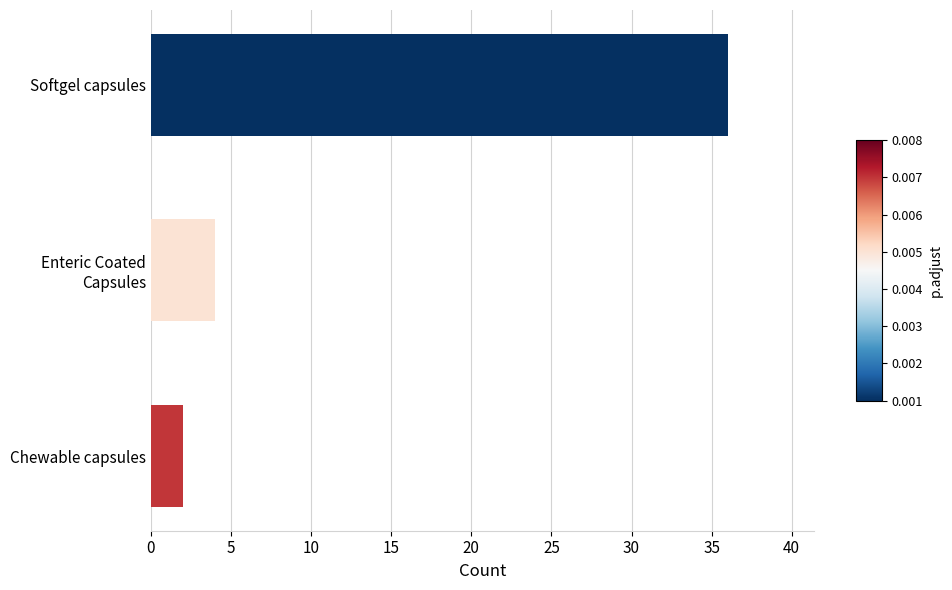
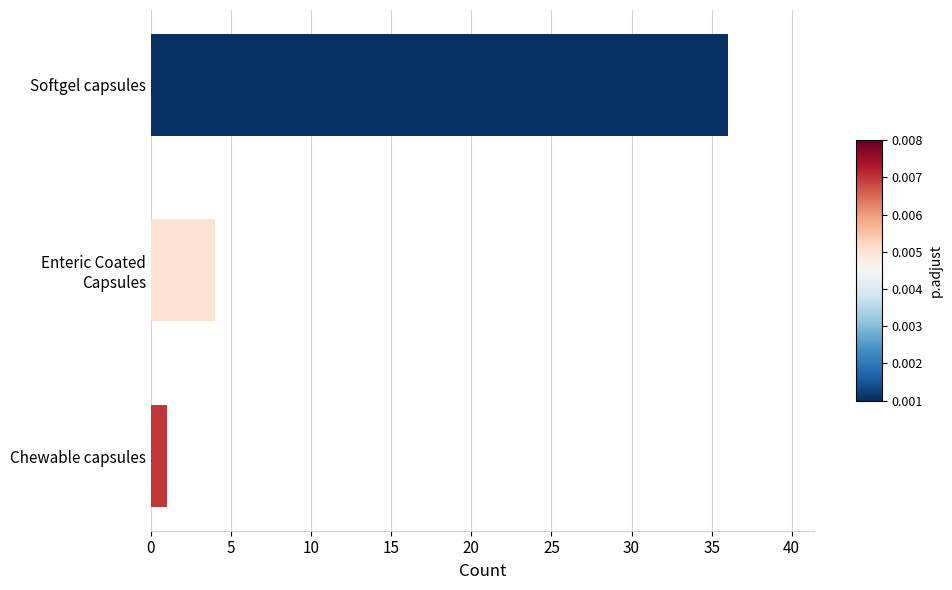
  {
    "Softgel capsules": 36,
    "Enteric Coated Capsules": 4,
-   "Chewable capsules": 2
+   "Chewable capsules": 1
  }
